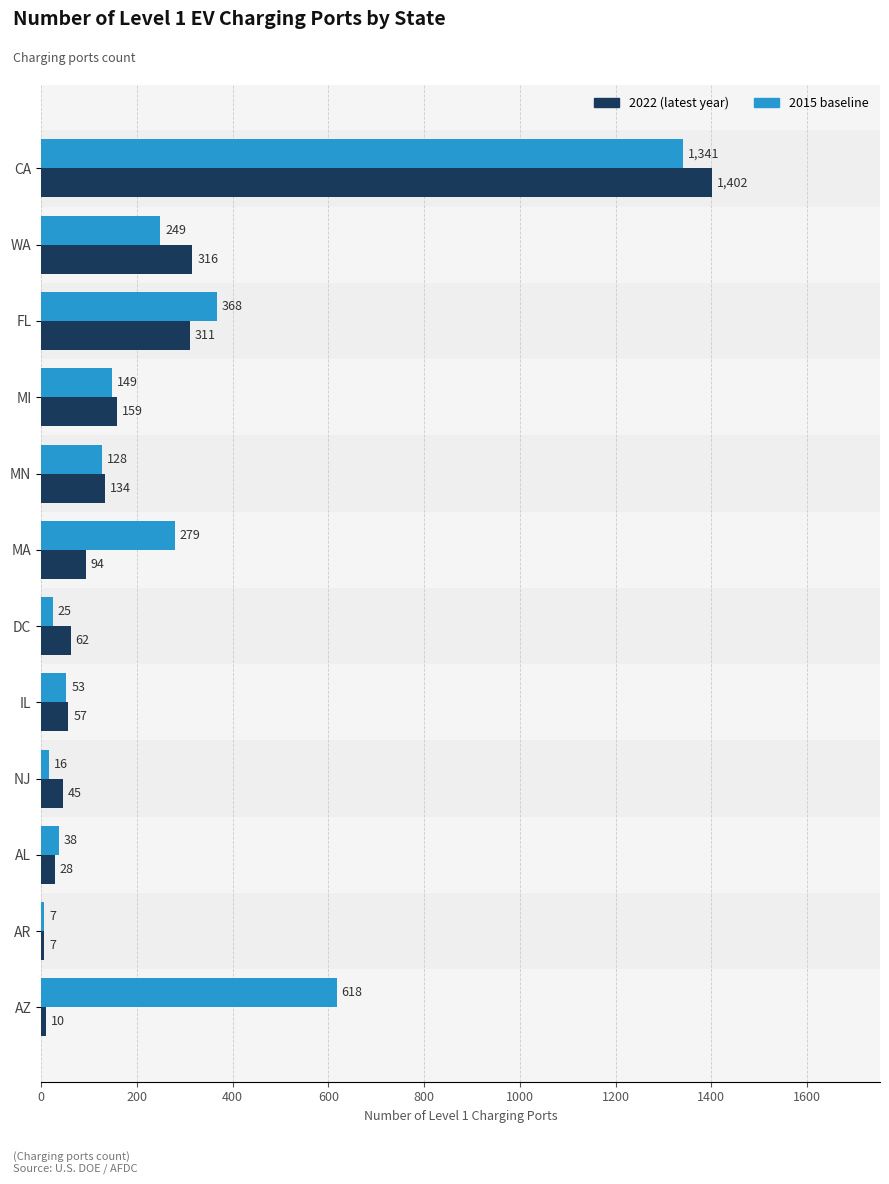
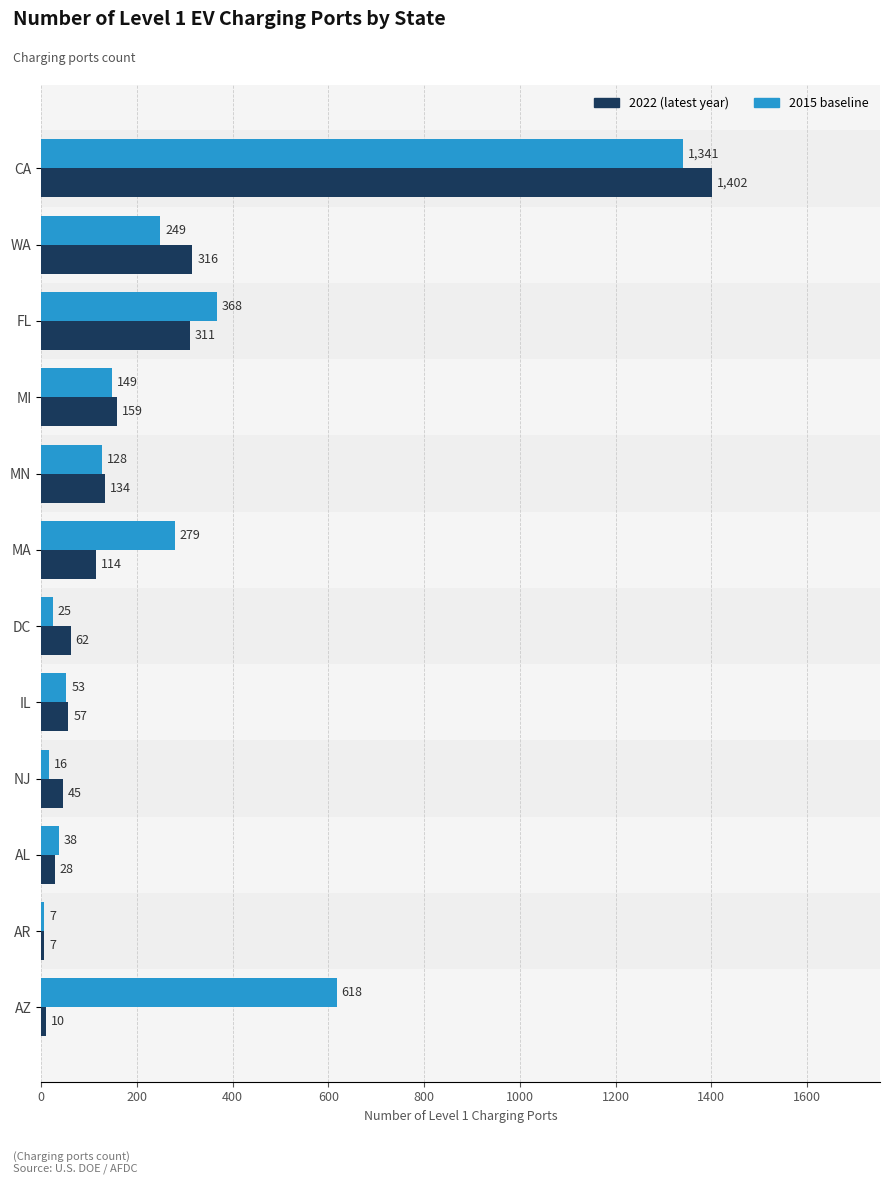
  {
    "2022 (latest year)": {
      "CA": "1,402",
      "WA": "316",
      "FL": "311",
      "MI": "159",
      "MN": "134",
-     "MA": "94",
+     "MA": "114",
      "DC": "62",
      "IL": "57",
      "NJ": "45",
      "AL": "28",
      "AR": "7",
      "AZ": "10"
    },
    "2015 baseline": {
      "CA": "1,341",
      "WA": "249",
      "FL": "368",
      "MI": "149",
      "MN": "128",
      "MA": "279",
      "DC": "25",
      "IL": "53",
      "NJ": "16",
      "AL": "38",
      "AR": "7",
      "AZ": "618"
    }
  }
